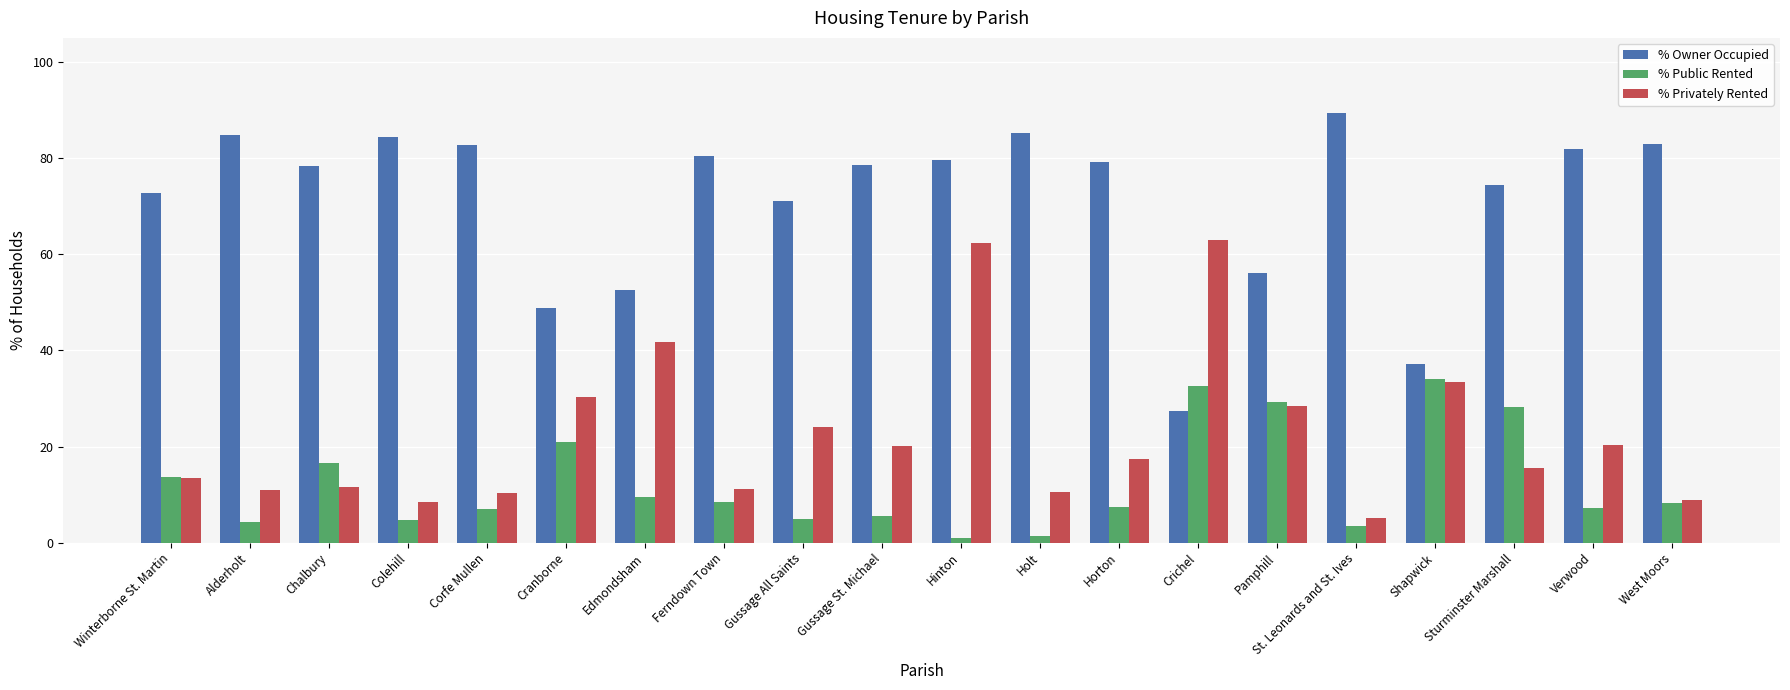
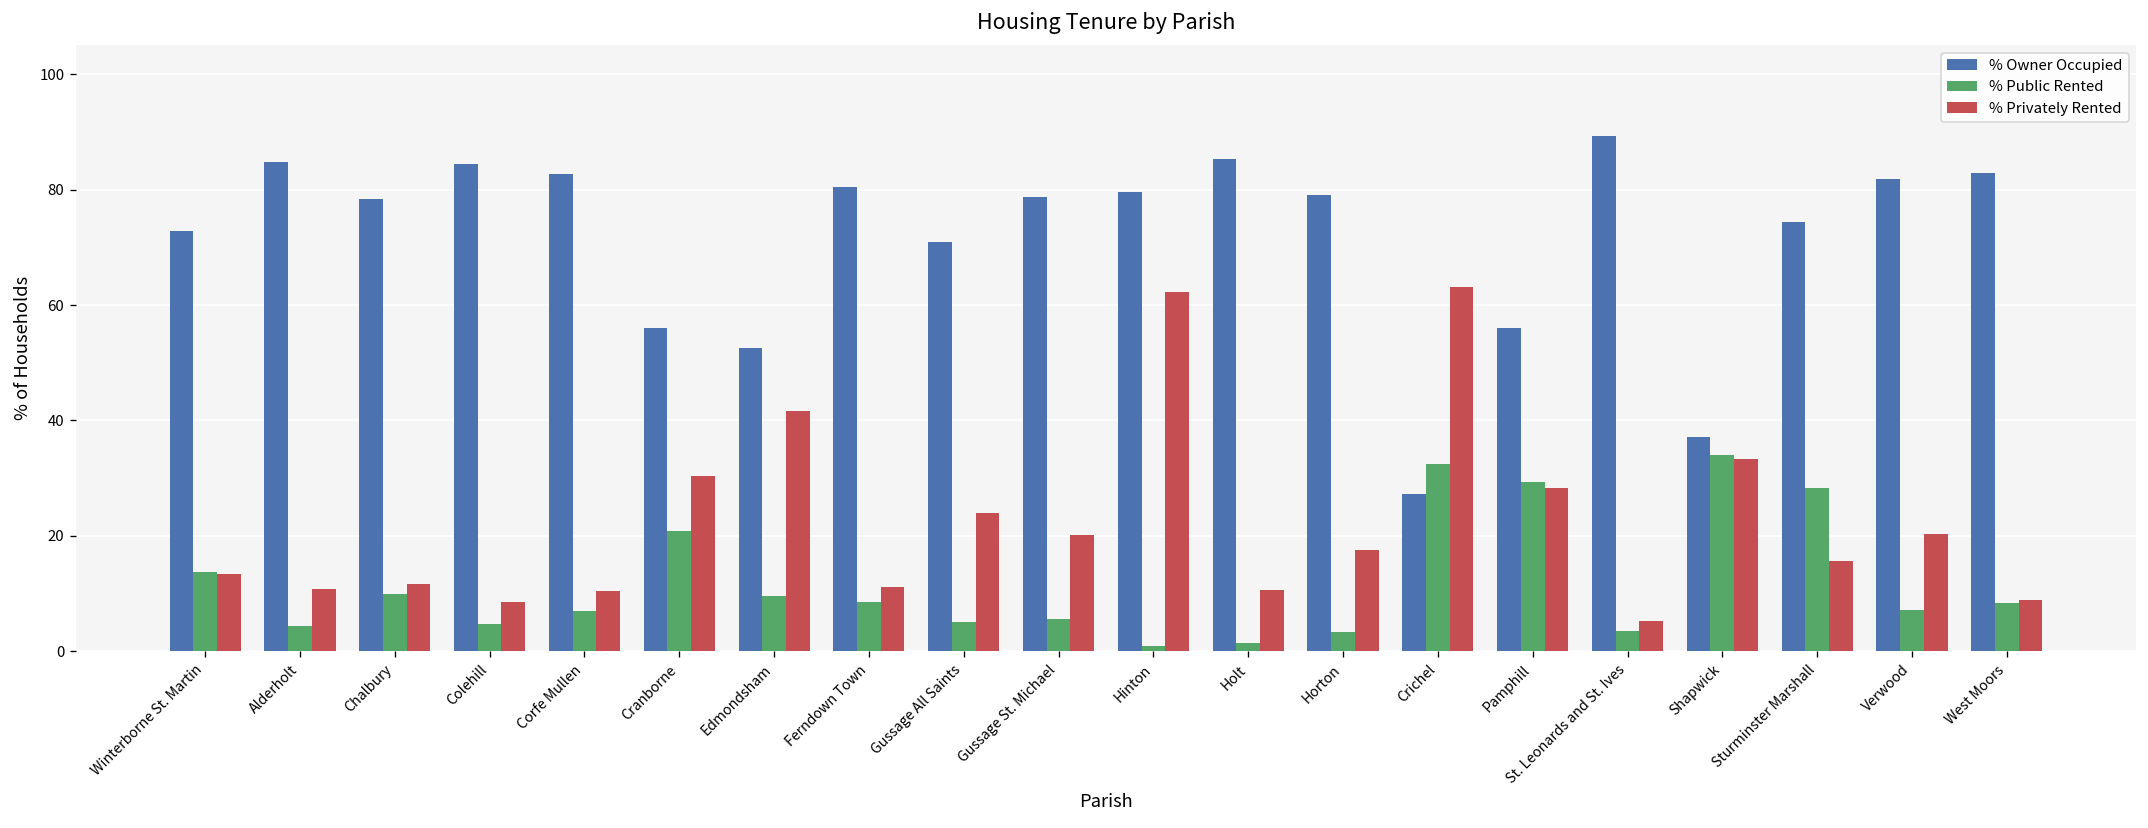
  {
    "% Owner Occupied": {
      "Winterborne St. Martin": 73,
      "Alderholt": 85,
      "Chalbury": 78,
      "Colehill": 84,
      "Corfe Mullen": 83,
-     "Cranborne": 49,
+     "Cranborne": 56,
      "Edmondsham": 53,
      "Ferndown Town": 80,
      "Gussage All Saints": 71,
      "Gussage St. Michael": 79,
      "Hinton": 80,
      "Holt": 85,
      "Horton": 79,
      "Crichel": 27,
      "Pamphill": 56,
      "St. Leonards and St. Ives": 89,
      "Shapwick": 37,
      "Sturminster Marshall": 74,
      "Verwood": 82,
      "West Moors": 83
    },
    "% Public Rented": {
      "Winterborne St. Martin": 14,
      "Alderholt": 4,
-     "Chalbury": 17,
+     "Chalbury": 10,
      "Colehill": 5,
      "Corfe Mullen": 7,
      "Cranborne": 21,
      "Edmondsham": 10,
      "Ferndown Town": 9,
      "Gussage All Saints": 5,
      "Gussage St. Michael": 6,
      "Hinton": 1,
      "Holt": 1,
-     "Horton": 8,
+     "Horton": 3,
      "Crichel": 33,
      "Pamphill": 29,
      "St. Leonards and St. Ives": 3,
      "Shapwick": 34,
      "Sturminster Marshall": 28,
      "Verwood": 7,
      "West Moors": 8
    },
    "% Privately Rented": {
      "Winterborne St. Martin": 13,
      "Alderholt": 11,
      "Chalbury": 12,
      "Colehill": 8,
      "Corfe Mullen": 10,
      "Cranborne": 30,
      "Edmondsham": 42,
      "Ferndown Town": 11,
      "Gussage All Saints": 24,
      "Gussage St. Michael": 20,
      "Hinton": 62,
      "Holt": 11,
      "Horton": 17,
      "Crichel": 63,
      "Pamphill": 28,
      "St. Leonards and St. Ives": 5,
      "Shapwick": 33,
      "Sturminster Marshall": 16,
      "Verwood": 20,
      "West Moors": 9
    }
  }
